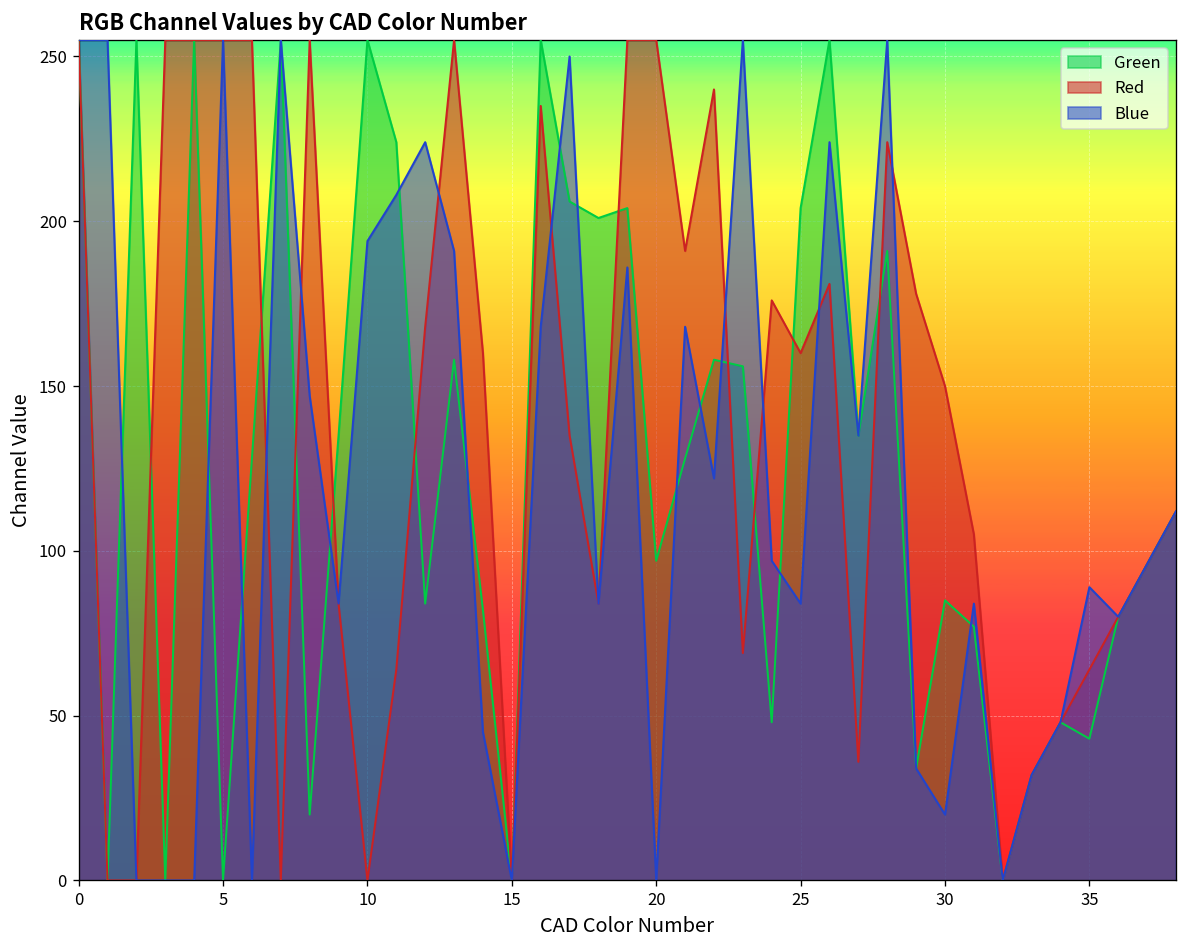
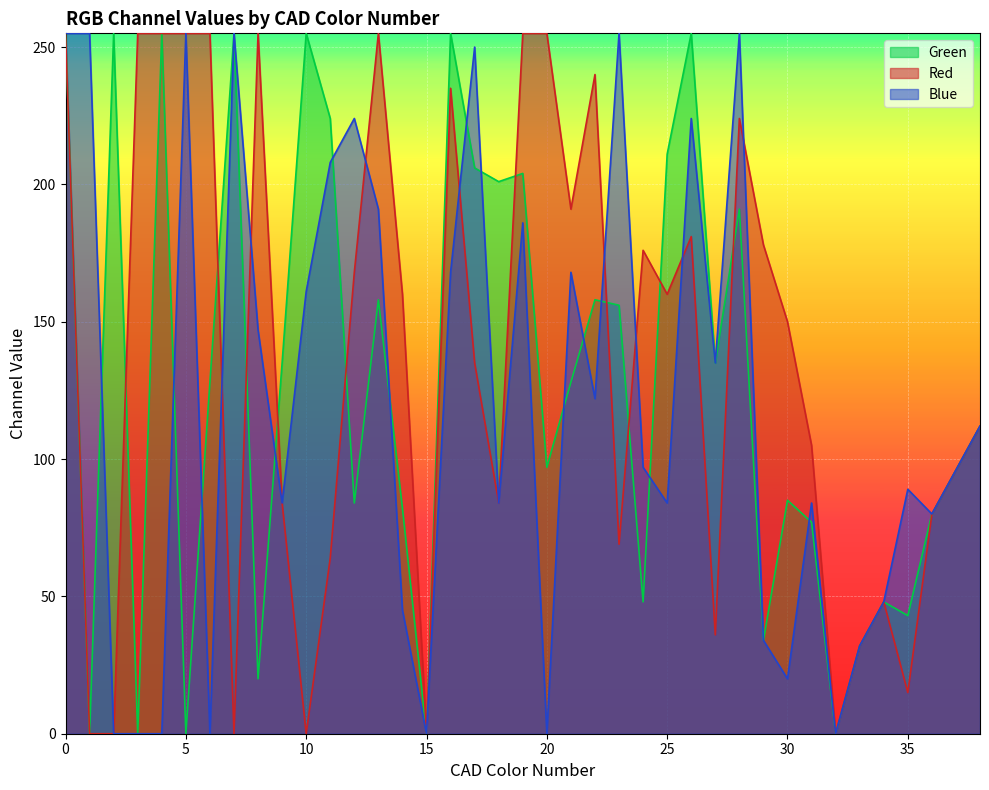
  {
    "Green": {
      "5": 0,
      "10": 255,
      "20": 97,
-     "25": 204,
+     "25": 211,
      "30": 85,
      "35": 43
    },
    "Red": {
      "10": 0,
      "20": 255,
      "25": 160,
      "30": 150,
-     "35": 64
+     "35": 15
    },
    "Blue": {
-     "10": 194,
+     "10": 161,
      "20": 0,
      "25": 84,
      "30": 20,
      "35": 89
    }
  }
